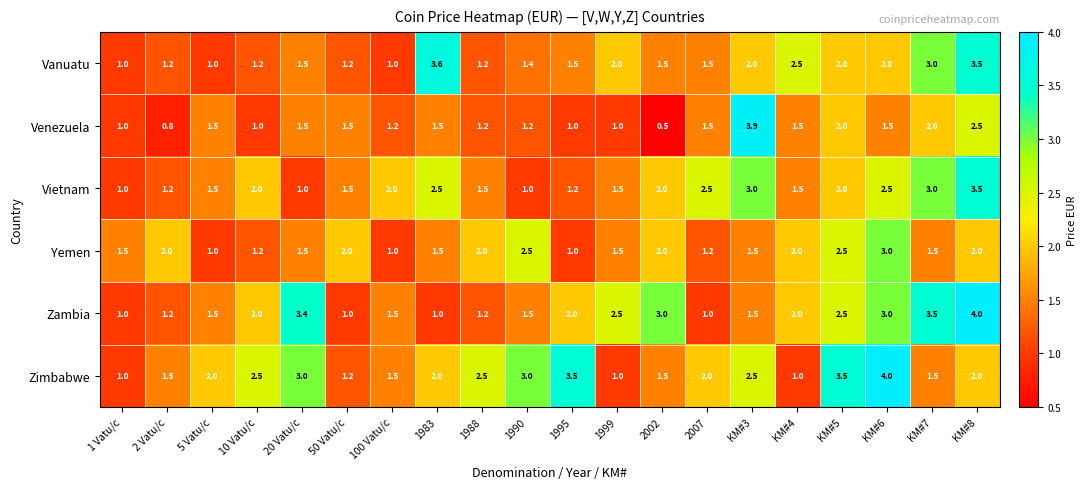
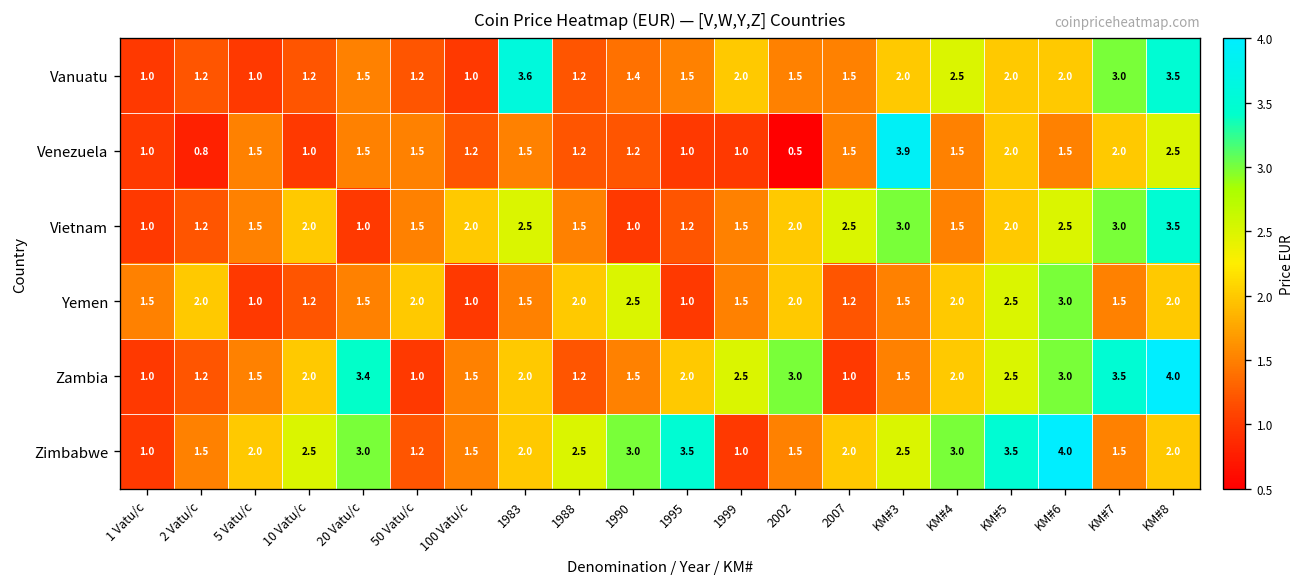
  {
    "Vanuatu": {
      "1 Vatu/c": 1.0,
      "2 Vatu/c": 1.2,
      "5 Vatu/c": 1.0,
      "10 Vatu/c": 1.2,
      "20 Vatu/c": 1.5,
      "50 Vatu/c": 1.2,
      "100 Vatu/c": 1.0,
      "1983": 3.6,
      "1988": 1.2,
      "1990": 1.4,
      "1995": 1.5,
      "1999": 2.0,
      "2002": 1.5,
      "2007": 1.5,
      "KM#3": 2.0,
      "KM#4": 2.5,
      "KM#5": 2.0,
      "KM#6": 2.0,
      "KM#7": 3.0,
      "KM#8": 3.5
    },
    "Venezuela": {
      "1 Vatu/c": 1.0,
      "2 Vatu/c": 0.8,
      "5 Vatu/c": 1.5,
      "10 Vatu/c": 1.0,
      "20 Vatu/c": 1.5,
      "50 Vatu/c": 1.5,
      "100 Vatu/c": 1.2,
      "1983": 1.5,
      "1988": 1.2,
      "1990": 1.2,
      "1995": 1.0,
      "1999": 1.0,
      "2002": 0.5,
      "2007": 1.5,
      "KM#3": 3.9,
      "KM#4": 1.5,
      "KM#5": 2.0,
      "KM#6": 1.5,
      "KM#7": 2.0,
      "KM#8": 2.5
    },
    "Vietnam": {
      "1 Vatu/c": 1.0,
      "2 Vatu/c": 1.2,
      "5 Vatu/c": 1.5,
      "10 Vatu/c": 2.0,
      "20 Vatu/c": 1.0,
      "50 Vatu/c": 1.5,
      "100 Vatu/c": 2.0,
      "1983": 2.5,
      "1988": 1.5,
      "1990": 1.0,
      "1995": 1.2,
      "1999": 1.5,
      "2002": 2.0,
      "2007": 2.5,
      "KM#3": 3.0,
      "KM#4": 1.5,
      "KM#5": 2.0,
      "KM#6": 2.5,
      "KM#7": 3.0,
      "KM#8": 3.5
    },
    "Yemen": {
      "1 Vatu/c": 1.5,
      "2 Vatu/c": 2.0,
      "5 Vatu/c": 1.0,
      "10 Vatu/c": 1.2,
      "20 Vatu/c": 1.5,
      "50 Vatu/c": 2.0,
      "100 Vatu/c": 1.0,
      "1983": 1.5,
      "1988": 2.0,
      "1990": 2.5,
      "1995": 1.0,
      "1999": 1.5,
      "2002": 2.0,
      "2007": 1.2,
      "KM#3": 1.5,
      "KM#4": 2.0,
      "KM#5": 2.5,
      "KM#6": 3.0,
      "KM#7": 1.5,
      "KM#8": 2.0
    },
    "Zambia": {
      "1 Vatu/c": 1.0,
      "2 Vatu/c": 1.2,
      "5 Vatu/c": 1.5,
      "10 Vatu/c": 2.0,
      "20 Vatu/c": 3.4,
      "50 Vatu/c": 1.0,
      "100 Vatu/c": 1.5,
-     "1983": 1.0,
+     "1983": 2.0,
      "1988": 1.2,
      "1990": 1.5,
      "1995": 2.0,
      "1999": 2.5,
      "2002": 3.0,
      "2007": 1.0,
      "KM#3": 1.5,
      "KM#4": 2.0,
      "KM#5": 2.5,
      "KM#6": 3.0,
      "KM#7": 3.5,
      "KM#8": 4.0
    },
    "Zimbabwe": {
      "1 Vatu/c": 1.0,
      "2 Vatu/c": 1.5,
      "5 Vatu/c": 2.0,
      "10 Vatu/c": 2.5,
      "20 Vatu/c": 3.0,
      "50 Vatu/c": 1.2,
      "100 Vatu/c": 1.5,
      "1983": 2.0,
      "1988": 2.5,
      "1990": 3.0,
      "1995": 3.5,
      "1999": 1.0,
      "2002": 1.5,
      "2007": 2.0,
      "KM#3": 2.5,
-     "KM#4": 1.0,
+     "KM#4": 3.0,
      "KM#5": 3.5,
      "KM#6": 4.0,
      "KM#7": 1.5,
      "KM#8": 2.0
    }
  }
